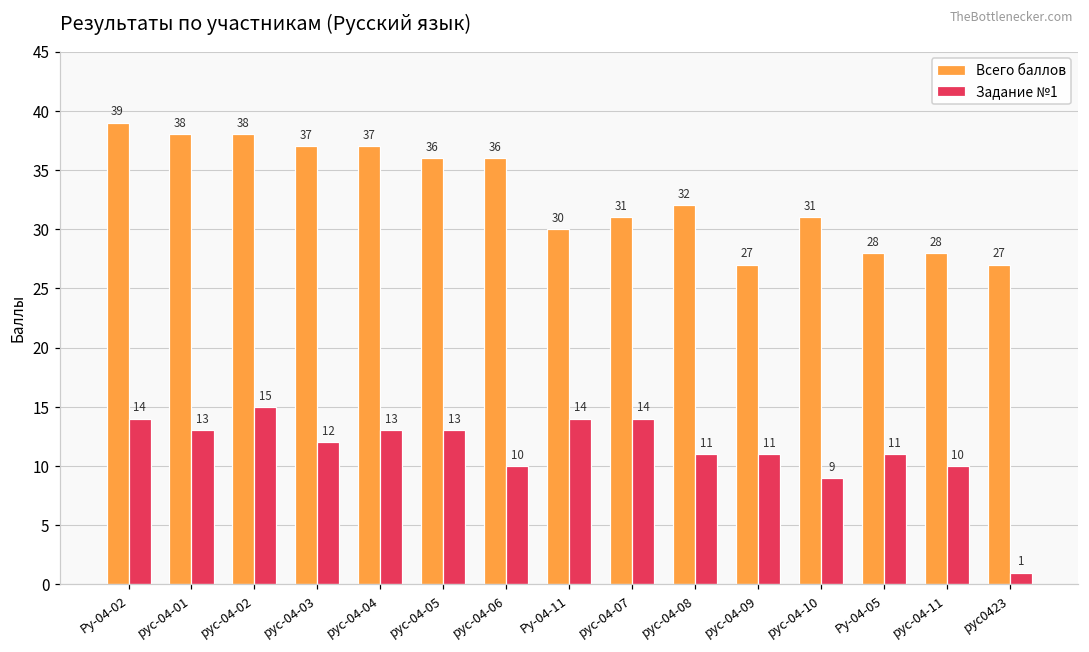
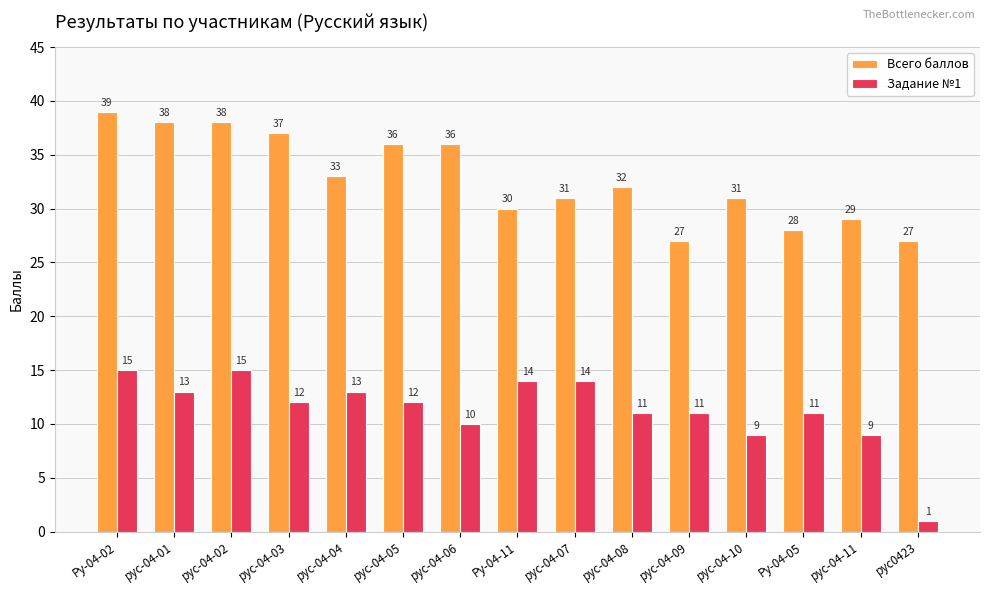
  {
    "Всего баллов": {
      "Ру-04-02": 39,
      "рус-04-01": 38,
      "рус-04-02": 38,
      "рус-04-03": 37,
-     "рус-04-04": 37,
+     "рус-04-04": 33,
      "рус-04-05": 36,
      "рус-04-06": 36,
      "Ру-04-11": 30,
      "рус-04-07": 31,
      "рус-04-08": 32,
      "рус-04-09": 27,
      "рус-04-10": 31,
      "Ру-04-05": 28,
-     "рус-04-11": 28,
+     "рус-04-11": 29,
      "рус0423": 27
    },
    "Задание №1": {
-     "Ру-04-02": 14,
+     "Ру-04-02": 15,
      "рус-04-01": 13,
      "рус-04-02": 15,
      "рус-04-03": 12,
      "рус-04-04": 13,
-     "рус-04-05": 13,
+     "рус-04-05": 12,
      "рус-04-06": 10,
      "Ру-04-11": 14,
      "рус-04-07": 14,
      "рус-04-08": 11,
      "рус-04-09": 11,
      "рус-04-10": 9,
      "Ру-04-05": 11,
-     "рус-04-11": 10,
+     "рус-04-11": 9,
      "рус0423": 1
    }
  }
